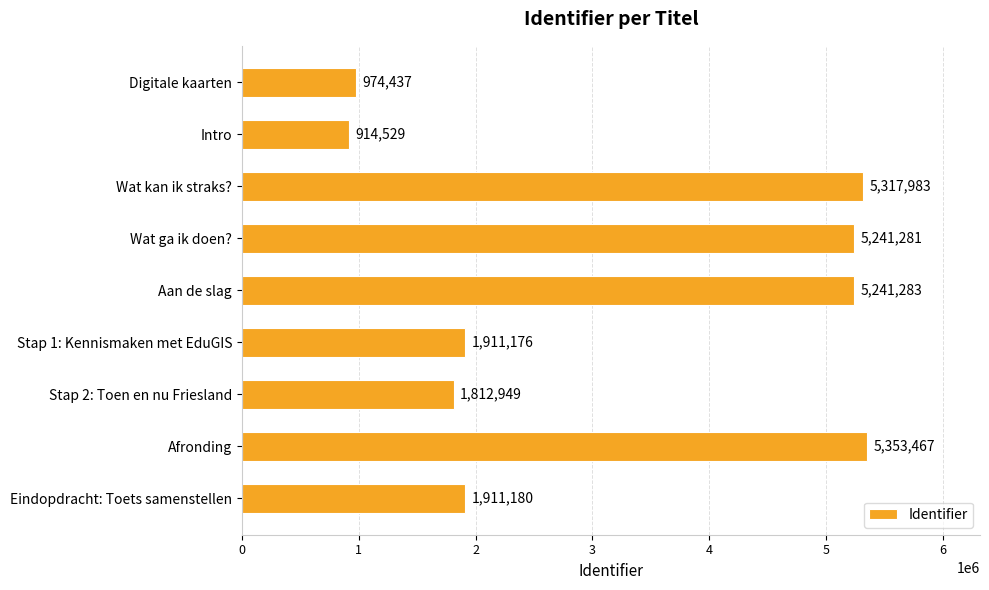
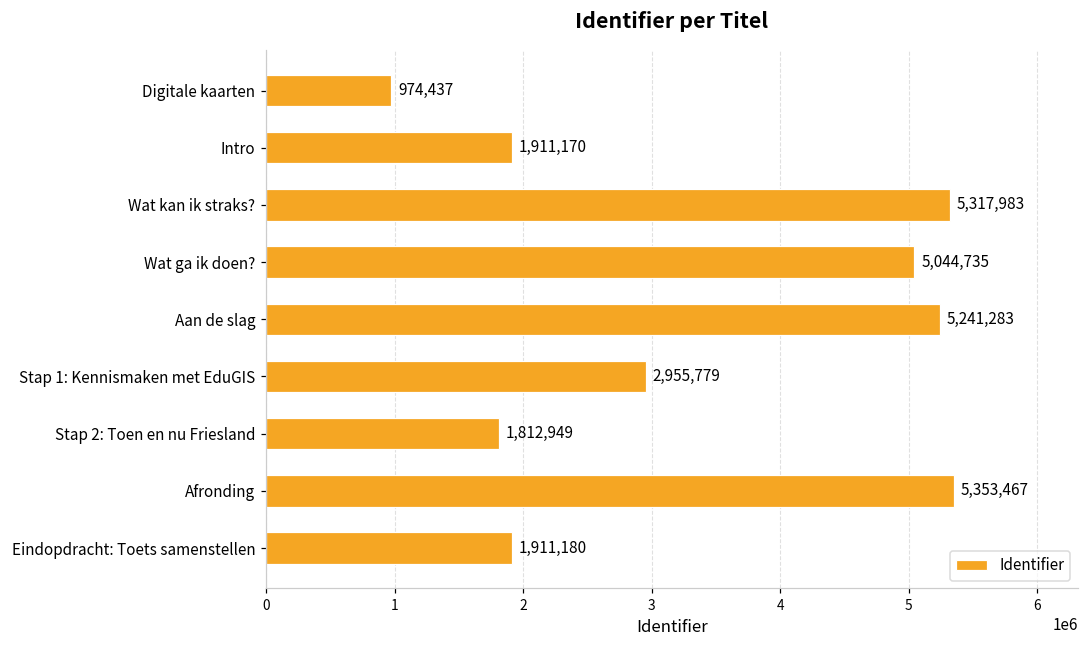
  {
    "Digitale kaarten": "974,437",
-   "Intro": "914,529",
+   "Intro": "1,911,170",
    "Wat kan ik straks?": "5,317,983",
-   "Wat ga ik doen?": "5,241,281",
+   "Wat ga ik doen?": "5,044,735",
    "Aan de slag": "5,241,283",
-   "Stap 1: Kennismaken met EduGIS": "1,911,176",
+   "Stap 1: Kennismaken met EduGIS": "2,955,779",
    "Stap 2: Toen en nu Friesland": "1,812,949",
    "Afronding": "5,353,467",
    "Eindopdracht: Toets samenstellen": "1,911,180"
  }
